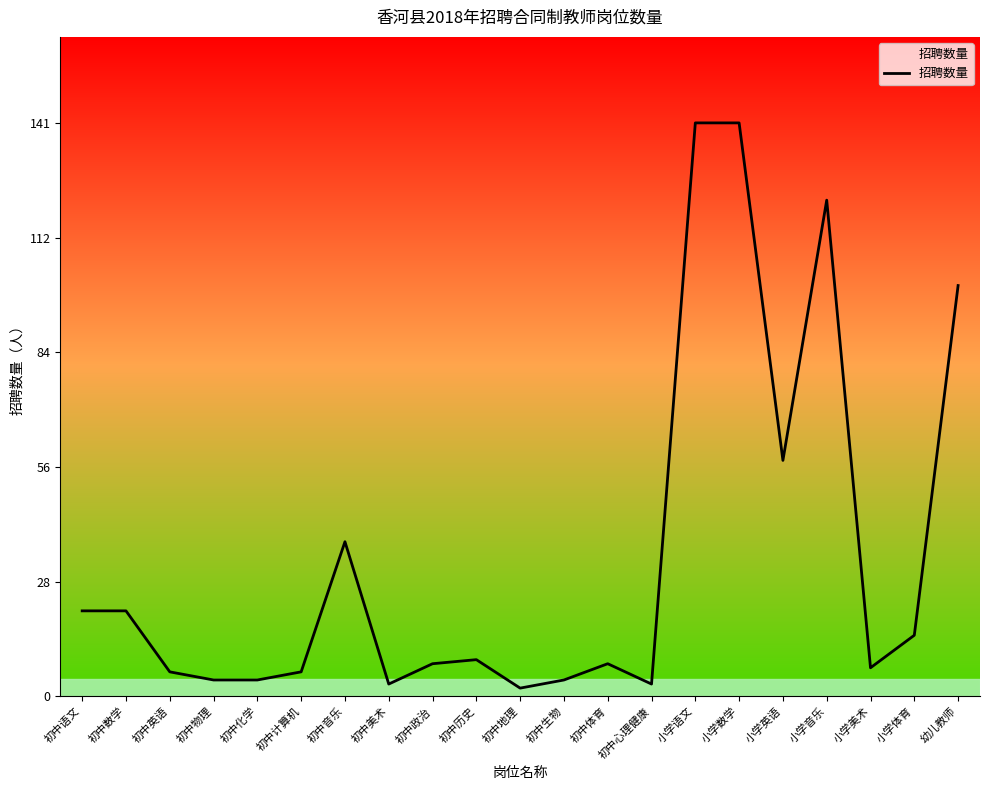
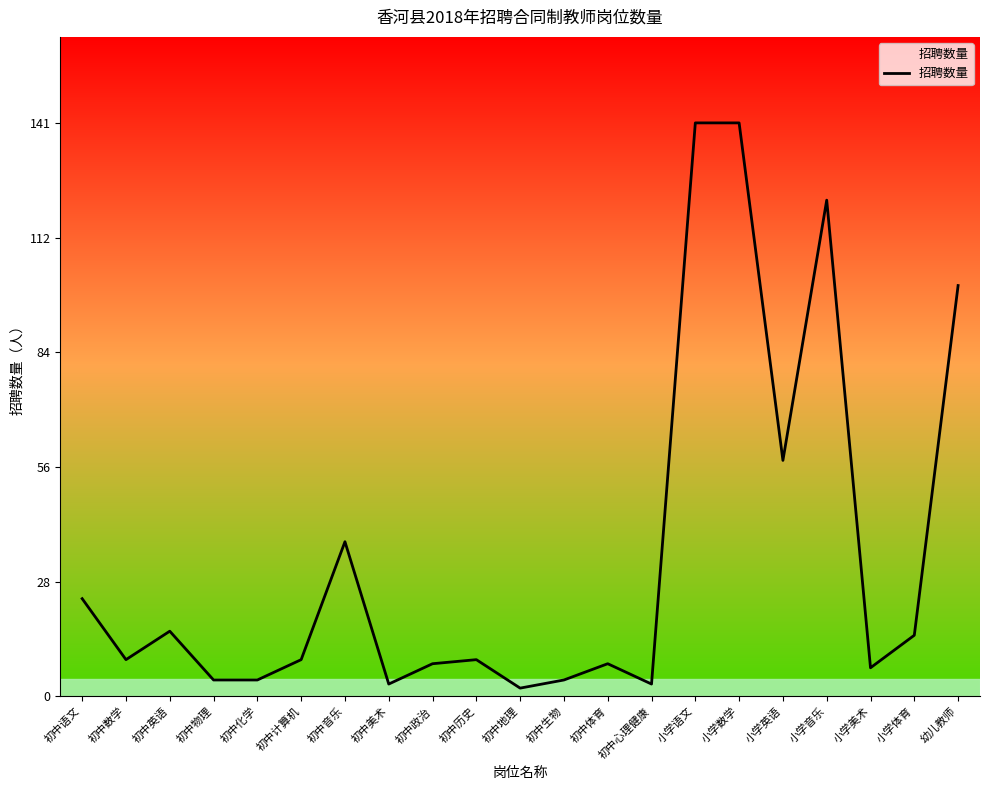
  {
-   "初中语文": 21,
-   "初中数学": 21,
-   "初中英语": 6,
-   "初中计算机": 6,
+   "初中语文": 24,
+   "初中数学": 9,
+   "初中英语": 16,
+   "初中计算机": 9,
    "初中音乐": 38,
    "初中政治": 8,
    "初中历史": 9,
    "初中体育": 8,
    "小学语文": 141,
    "小学数学": 141,
    "小学英语": 58,
    "小学音乐": 122,
    "小学美术": 7,
    "小学体育": 15,
    "幼儿教师": 101
  }
